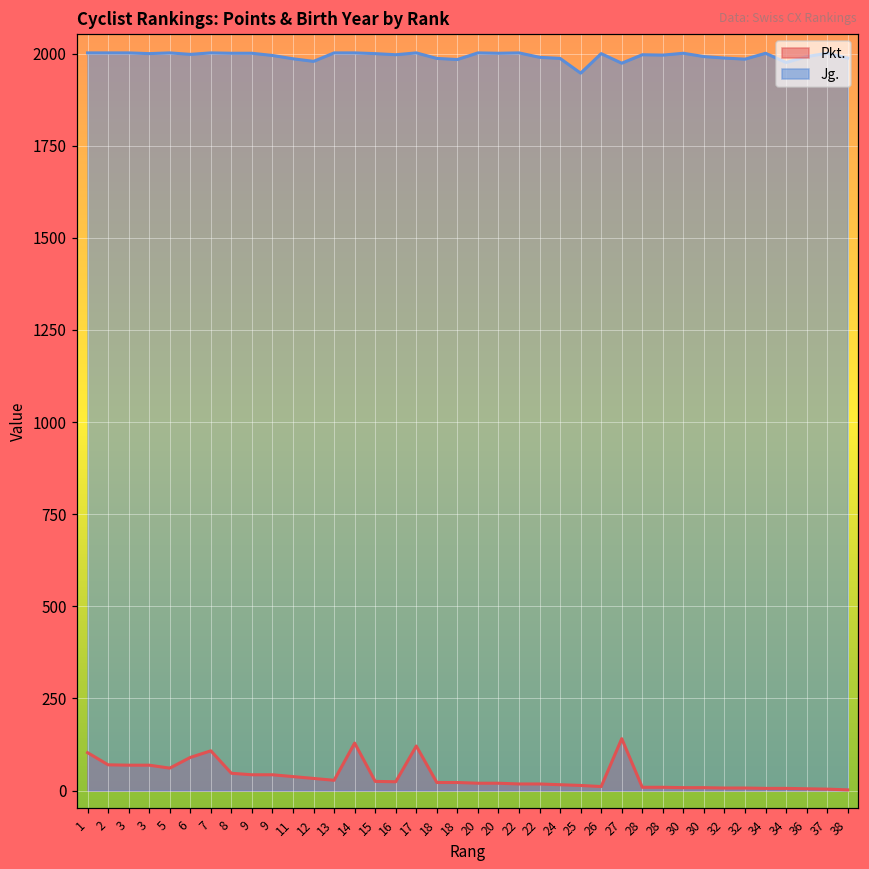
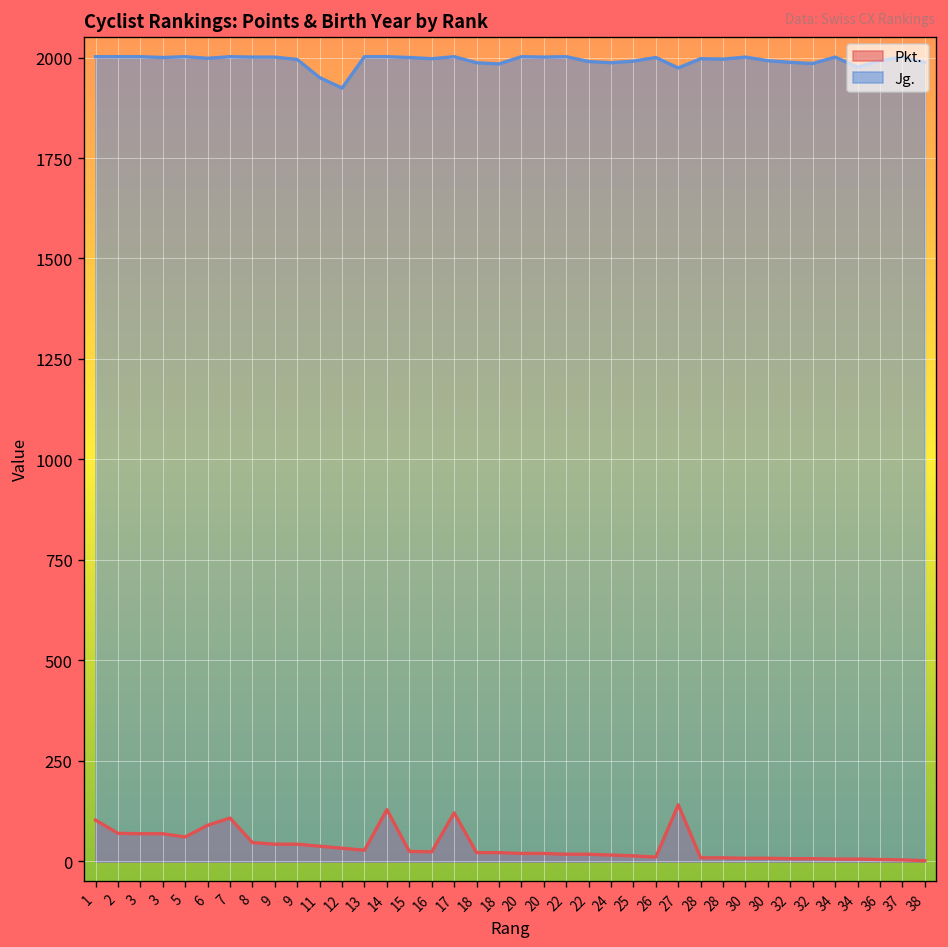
  {
    "Pkt.": {
      "1": 100,
      "2": 70,
      "5": 60,
      "6": 90,
      "7": 110,
      "8": 50,
      "11": 40,
      "12": 30,
      "13": 30,
      "14": 130,
      "15": 30,
      "16": 20,
      "17": 120,
      "24": 20,
      "25": 10,
      "26": 10,
      "27": 140,
      "36": 10,
      "37": 0,
      "38": 0
    },
    "Jg.": {
      "1": 2000,
      "2": 2000,
      "5": 2000,
      "6": 2000,
      "7": 2000,
      "8": 2000,
-     "11": 1990,
-     "12": 1980,
+     "11": 1950,
+     "12": 1920,
      "13": 2000,
      "14": 2000,
      "15": 2000,
      "16": 2000,
      "17": 2000,
      "24": 1990,
-     "25": 1950,
+     "25": 1990,
      "26": 2000,
      "27": 1970
    }
  }
